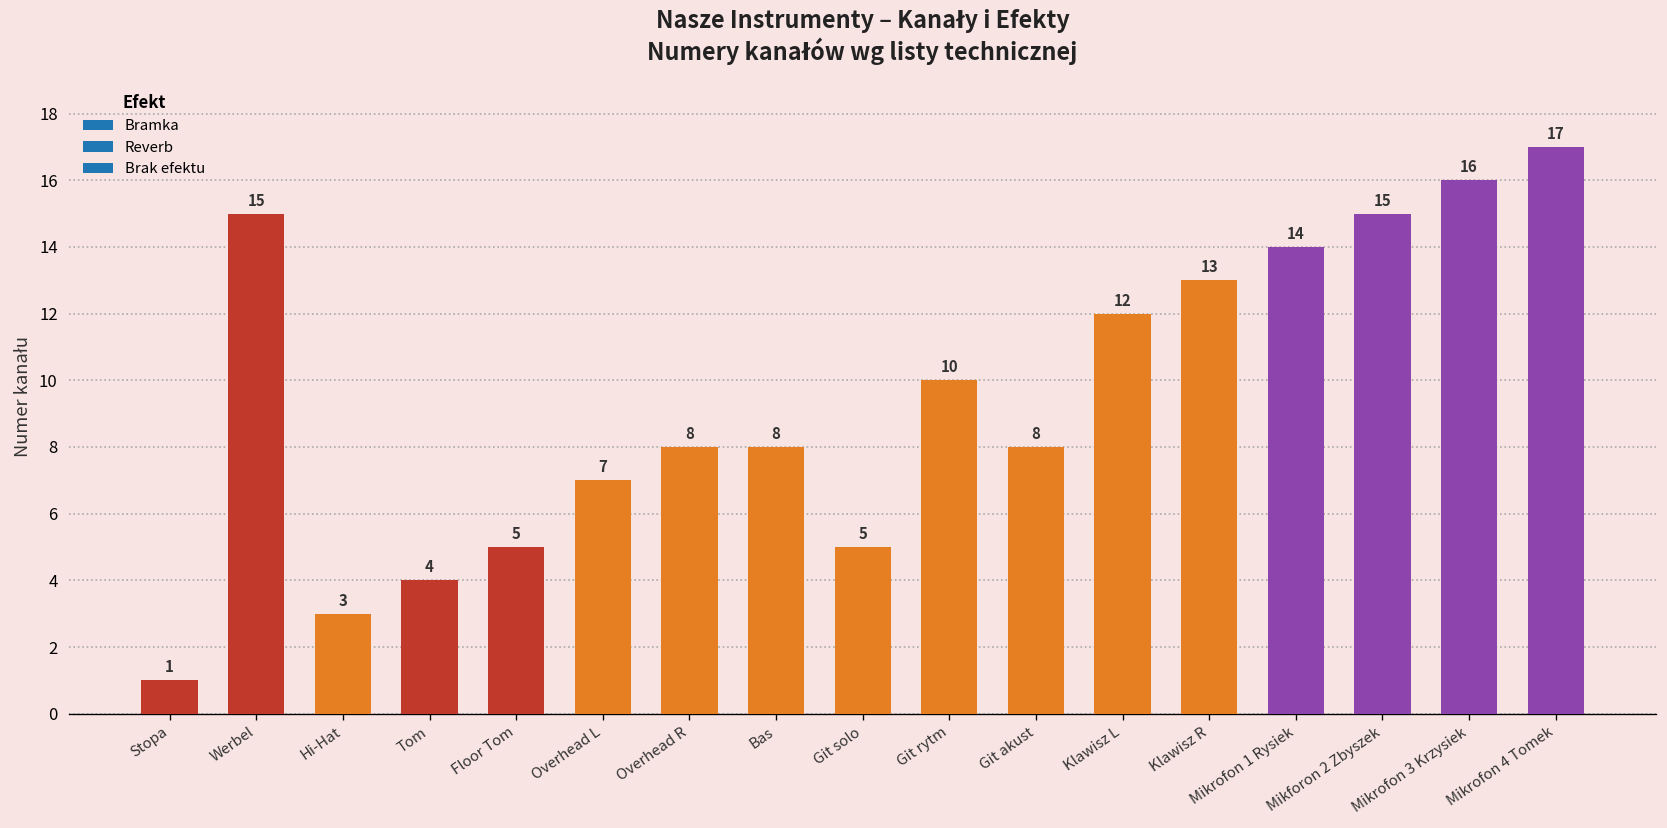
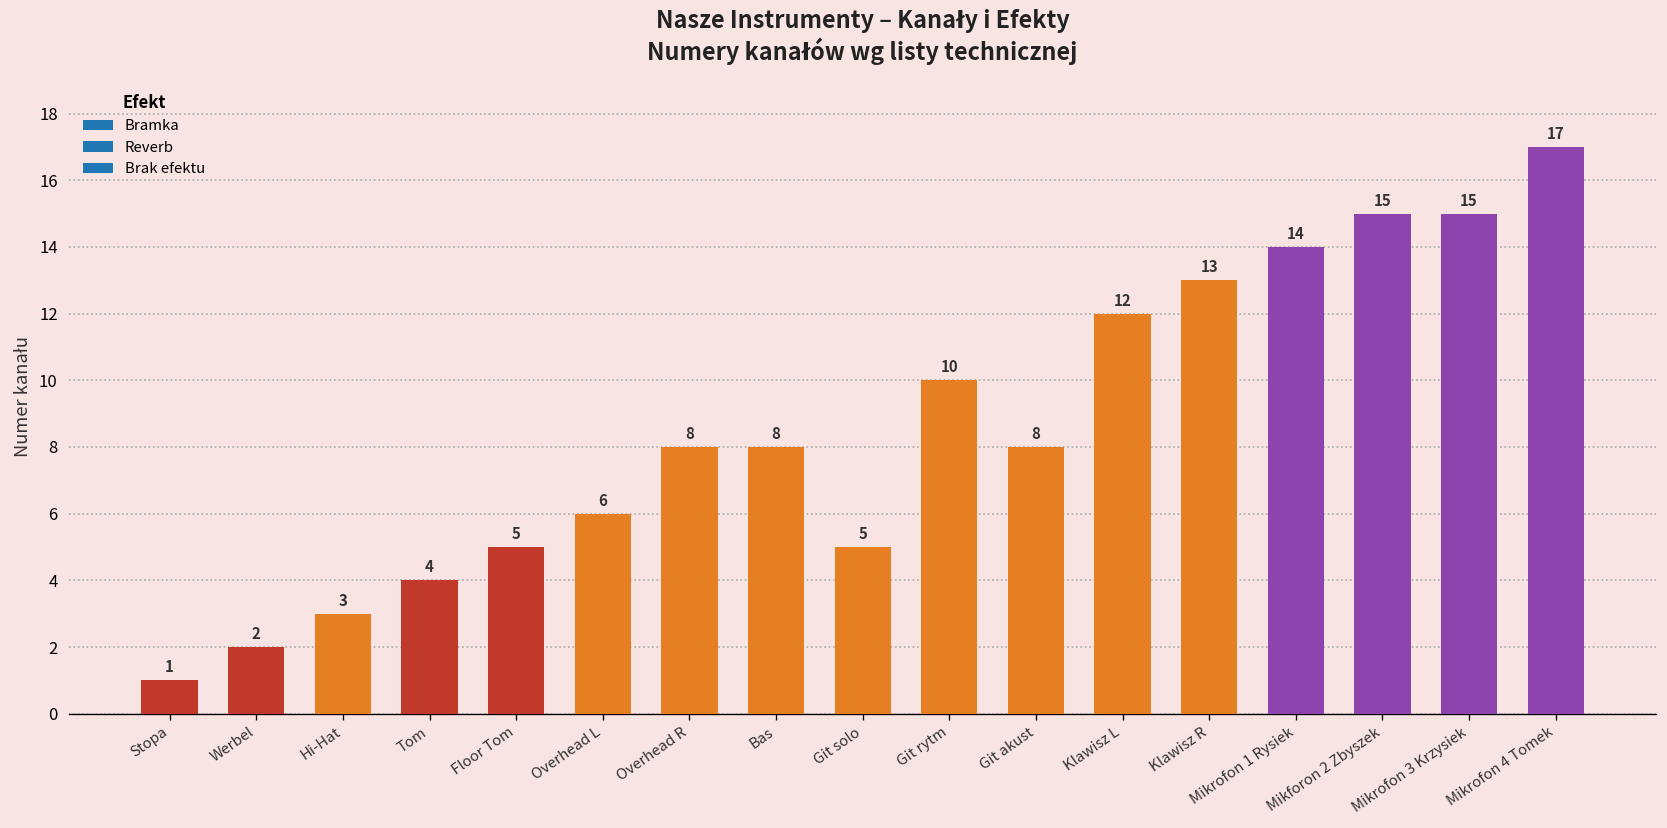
  {
    "Stopa": 1,
-   "Werbel": 15,
+   "Werbel": 2,
    "Hi-Hat": 3,
    "Tom": 4,
    "Floor Tom": 5,
-   "Overhead L": 7,
+   "Overhead L": 6,
    "Overhead R": 8,
    "Bas": 8,
    "Git solo": 5,
    "Git rytm": 10,
    "Git akust": 8,
    "Klawisz L": 12,
    "Klawisz R": 13,
    "Mikrofon 1 Rysiek": 14,
    "Mikforon 2 Zbyszek": 15,
-   "Mikrofon 3 Krzysiek": 16,
+   "Mikrofon 3 Krzysiek": 15,
    "Mikrofon 4 Tomek": 17
  }
